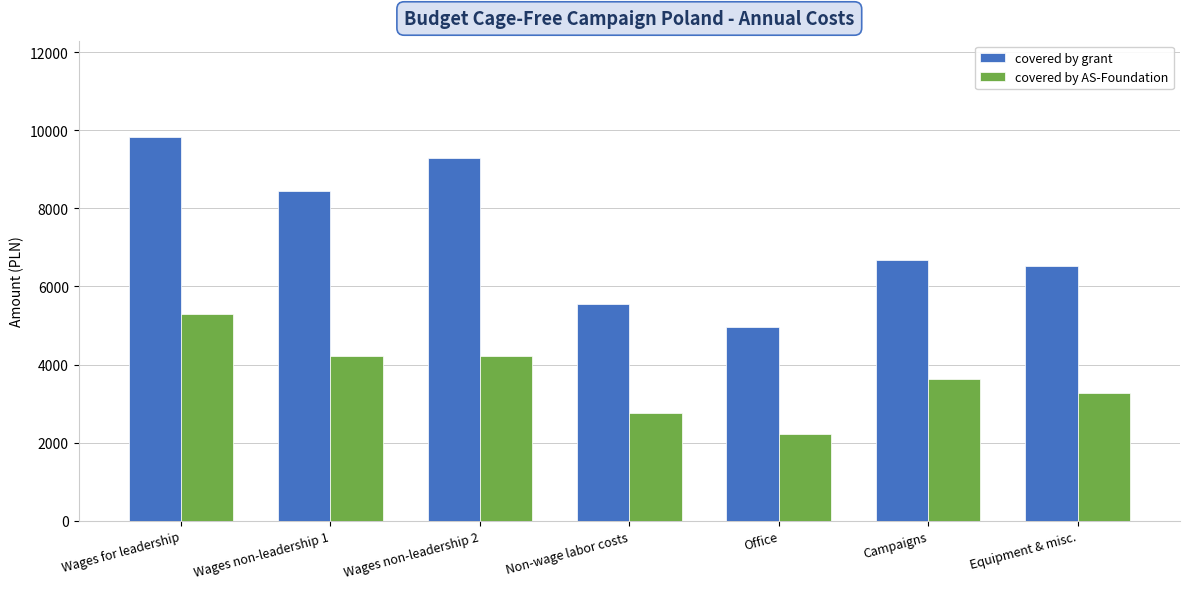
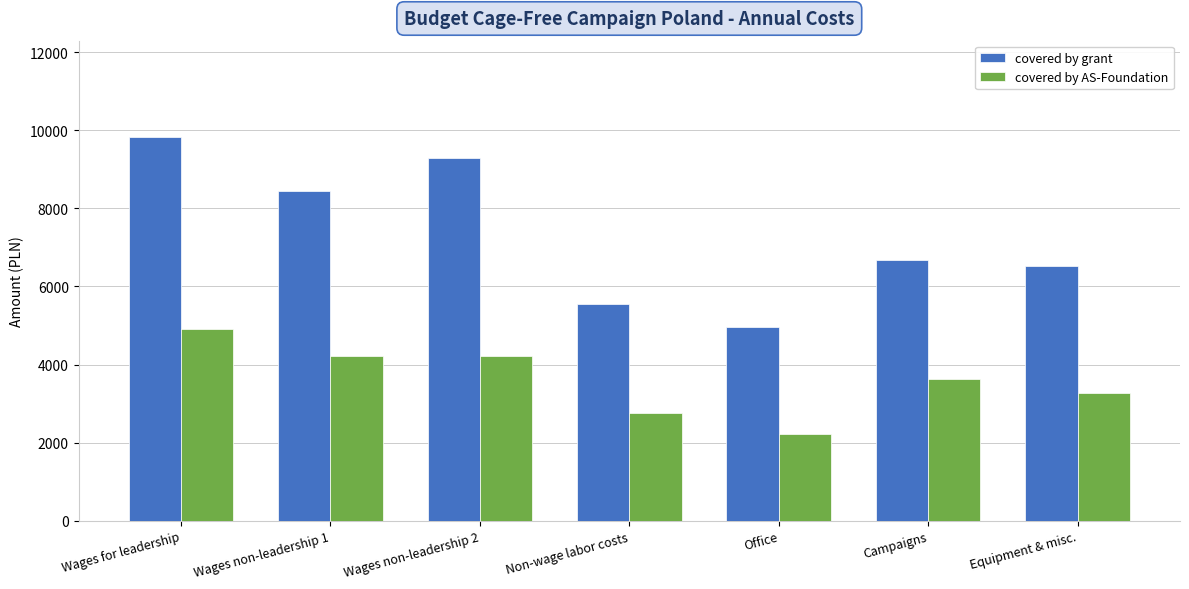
  {
    "covered by grant": {
      "Wages for leadership": 9800,
      "Wages non-leadership 1": 8400,
      "Wages non-leadership 2": 9300,
      "Non-wage labor costs": 5500,
      "Office": 5000,
      "Campaigns": 6700,
      "Equipment & misc.": 6500
    },
    "covered by AS-Foundation": {
-     "Wages for leadership": 5300,
+     "Wages for leadership": 4900,
      "Wages non-leadership 1": 4200,
      "Wages non-leadership 2": 4200,
      "Non-wage labor costs": 2800,
      "Office": 2200,
      "Campaigns": 3600,
      "Equipment & misc.": 3300
    }
  }
